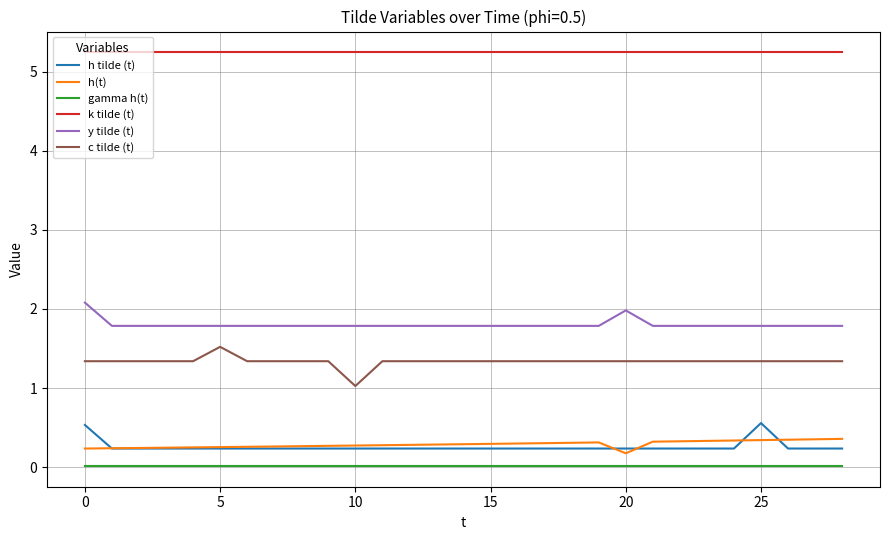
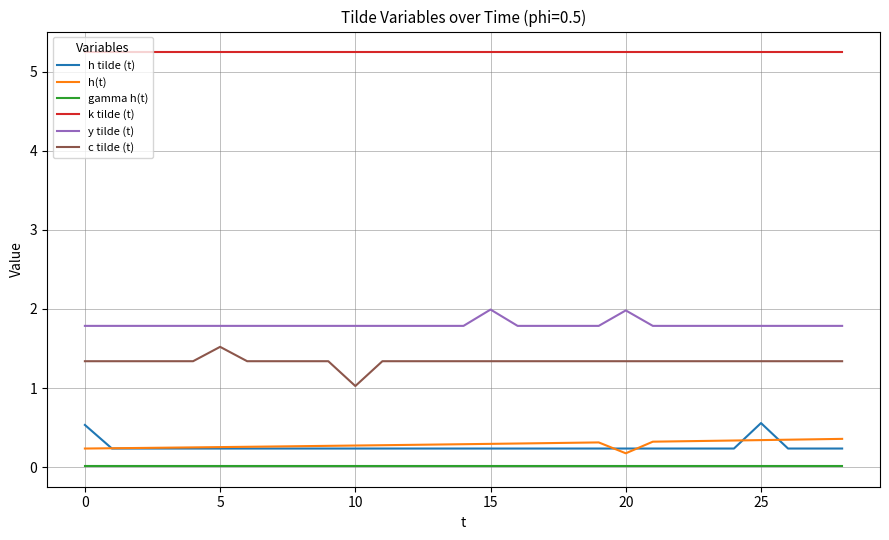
  {
    "h tilde (t)": {
      "0": 0.5,
      "10": 0.2,
      "15": 0.2,
      "20": 0.2,
      "25": 0.6
    },
    "h(t)": {
      "0": 0.2,
      "10": 0.3,
      "15": 0.3,
      "20": 0.2,
      "25": 0.3
    },
    "gamma h(t)": {
      "0": 0.0,
      "5": 0.0,
      "10": 0.0,
      "15": 0.0,
      "20": 0.0,
      "25": 0.0
    },
    "k tilde (t)": {
      "5": 5.2,
      "10": 5.2,
      "15": 5.2,
      "20": 5.2,
      "25": 5.2
    },
    "y tilde (t)": {
-     "0": 2.1,
+     "0": 1.8,
      "5": 1.8,
      "10": 1.8,
-     "15": 1.8,
+     "15": 2.0,
      "20": 2.0,
      "25": 1.8
    },
    "c tilde (t)": {
      "0": 1.3,
      "5": 1.5,
      "10": 1.0,
      "15": 1.3,
      "20": 1.3,
      "25": 1.3
    }
  }
